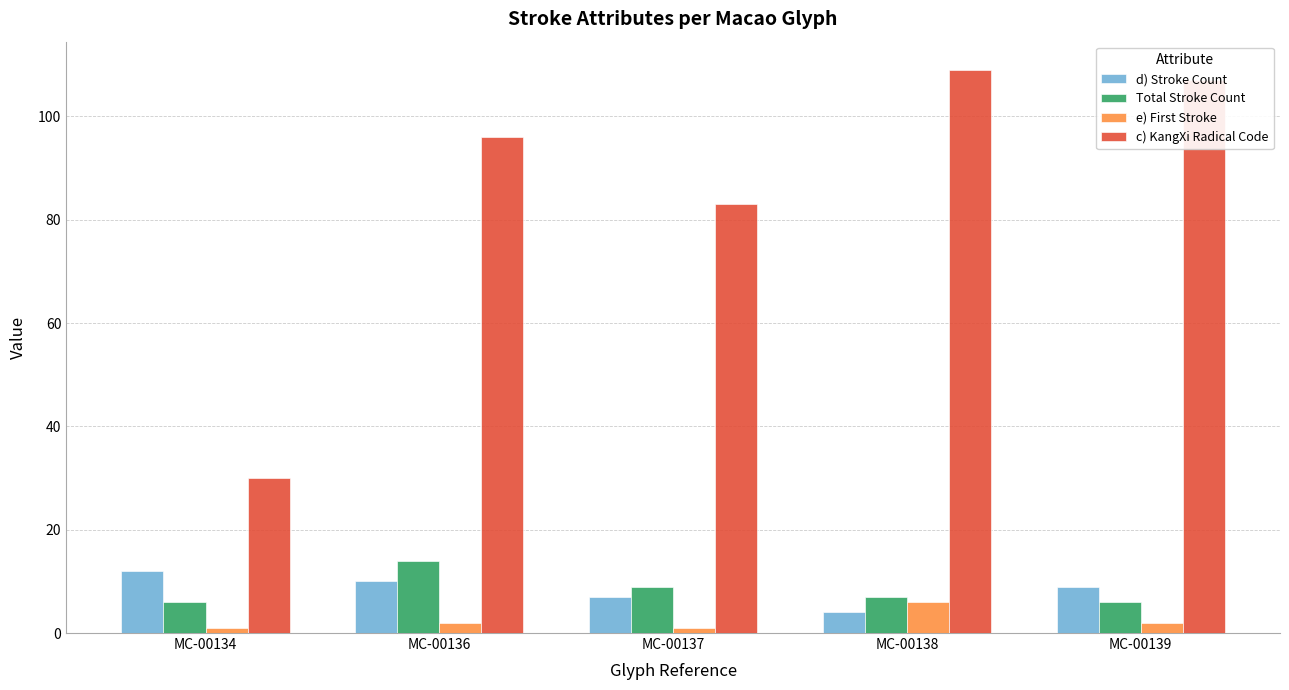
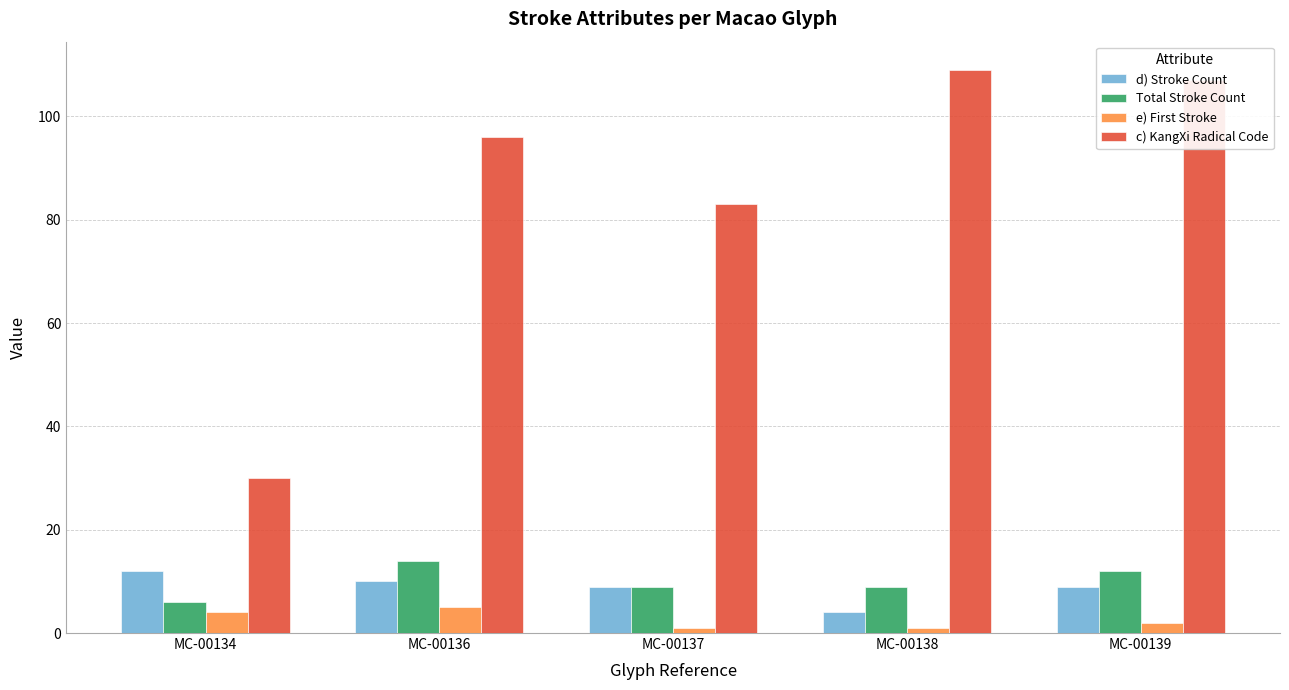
  {
    "d) Stroke Count": {
      "MC-00134": 12,
      "MC-00136": 10,
-     "MC-00137": 7,
+     "MC-00137": 9,
      "MC-00138": 4,
      "MC-00139": 9
    },
    "Total Stroke Count": {
      "MC-00134": 6,
      "MC-00136": 14,
      "MC-00137": 9,
-     "MC-00138": 7,
-     "MC-00139": 6
+     "MC-00138": 9,
+     "MC-00139": 12
    },
    "e) First Stroke": {
-     "MC-00134": 1,
-     "MC-00136": 2,
+     "MC-00134": 4,
+     "MC-00136": 5,
      "MC-00137": 1,
-     "MC-00138": 6,
+     "MC-00138": 1,
      "MC-00139": 2
    },
    "c) KangXi Radical Code": {
      "MC-00134": 30,
      "MC-00136": 96,
      "MC-00137": 83,
      "MC-00138": 109
    }
  }
